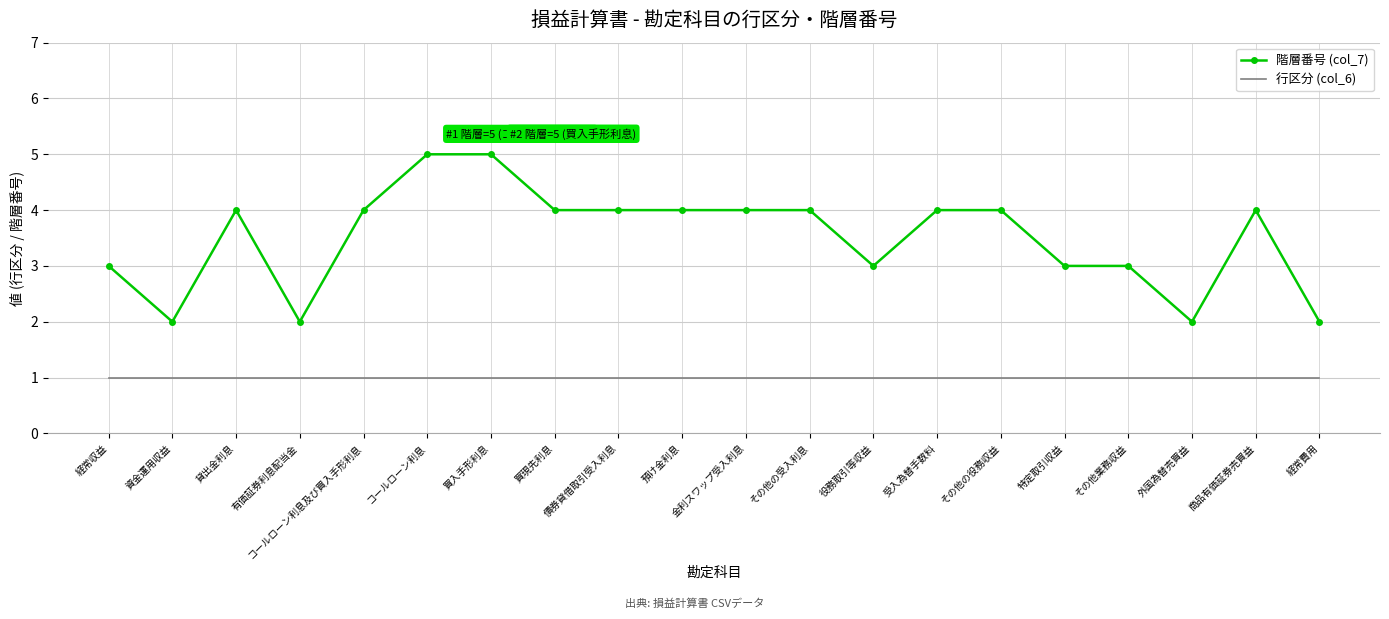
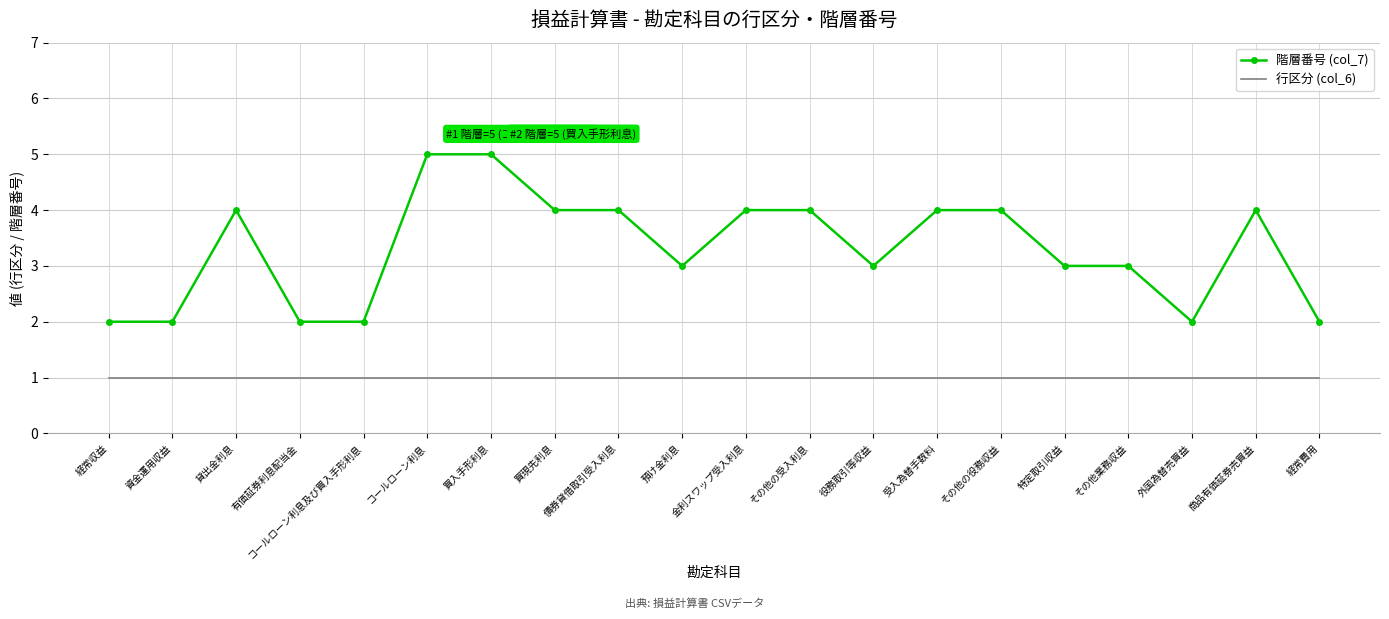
  {
    "階層番号 (col_7)": {
-     "経常収益": 3,
+     "経常収益": 2,
      "資金運用収益": 2,
      "貸出金利息": 4,
      "有価証券利息配当金": 2,
-     "コールローン利息及び買入手形利息": 4,
+     "コールローン利息及び買入手形利息": 2,
      "コールローン利息": 5,
      "買現先利息": 4,
      "債券貸借取引受入利息": 4,
-     "預け金利息": 4,
+     "預け金利息": 3,
      "金利スワップ受入利息": 4,
      "その他の受入利息": 4,
      "役務取引等収益": 3,
      "受入為替手数料": 4,
      "その他の役務収益": 4,
      "特定取引収益": 3,
      "その他業務収益": 3,
      "外国為替売買益": 2,
      "商品有価証券売買益": 4,
      "経常費用": 2
    },
    "行区分 (col_6)": {
      "経常収益": 1,
      "資金運用収益": 1,
      "貸出金利息": 1,
      "有価証券利息配当金": 1,
      "コールローン利息及び買入手形利息": 1,
      "コールローン利息": 1,
      "買入手形利息": 1,
      "買現先利息": 1,
      "債券貸借取引受入利息": 1,
      "預け金利息": 1,
      "金利スワップ受入利息": 1,
      "その他の受入利息": 1,
      "役務取引等収益": 1,
      "受入為替手数料": 1,
      "その他の役務収益": 1,
      "特定取引収益": 1,
      "その他業務収益": 1,
      "外国為替売買益": 1,
      "商品有価証券売買益": 1,
      "経常費用": 1
    }
  }
